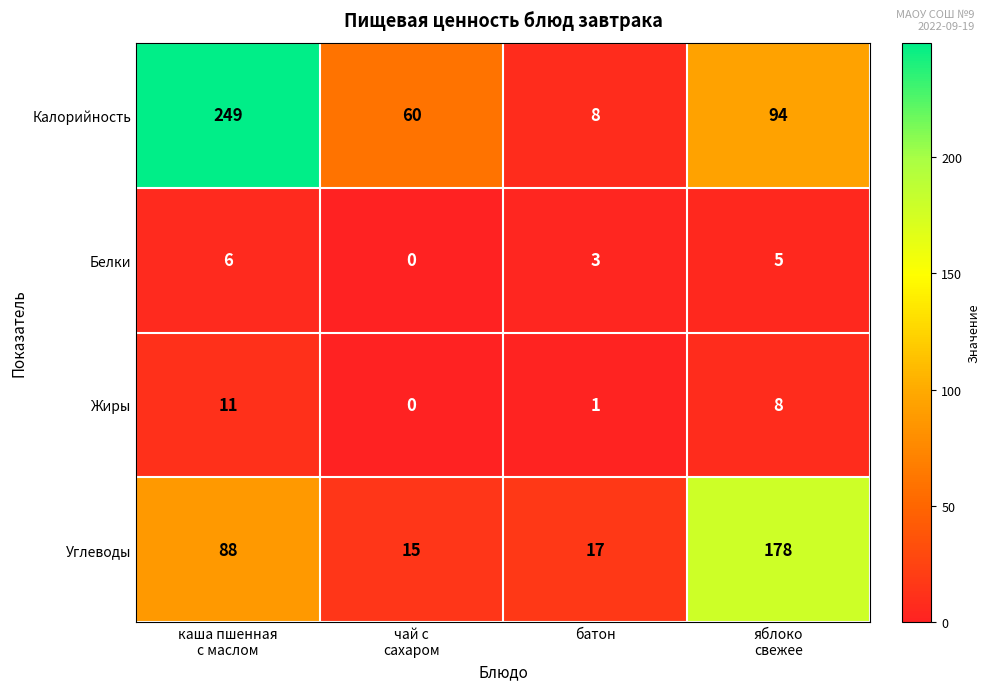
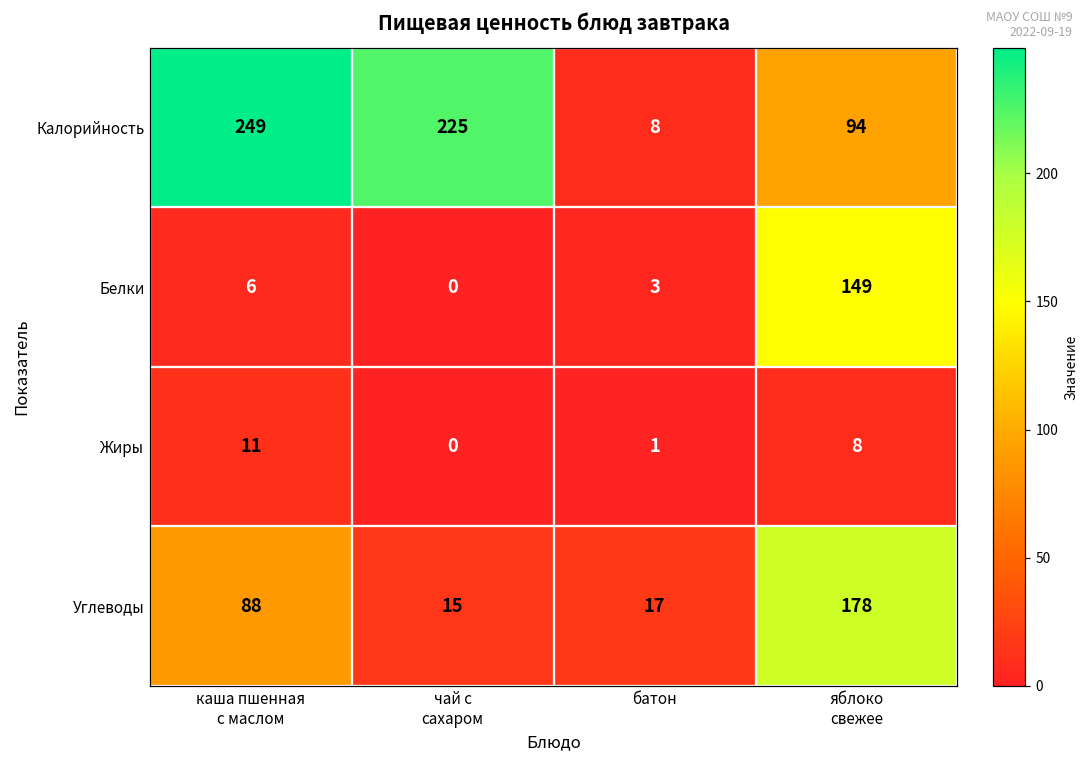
  {
    "Калорийность": {
      "каша пшенная с маслом": 249,
-     "чай с сахаром": 60,
+     "чай с сахаром": 225,
      "батон": 8,
      "яблоко свежее": 94
    },
    "Белки": {
      "каша пшенная с маслом": 6,
      "чай с сахаром": 0,
      "батон": 3,
-     "яблоко свежее": 5
+     "яблоко свежее": 149
    },
    "Жиры": {
      "каша пшенная с маслом": 11,
      "чай с сахаром": 0,
      "батон": 1,
      "яблоко свежее": 8
    },
    "Углеводы": {
      "каша пшенная с маслом": 88,
      "чай с сахаром": 15,
      "батон": 17,
      "яблоко свежее": 178
    }
  }
